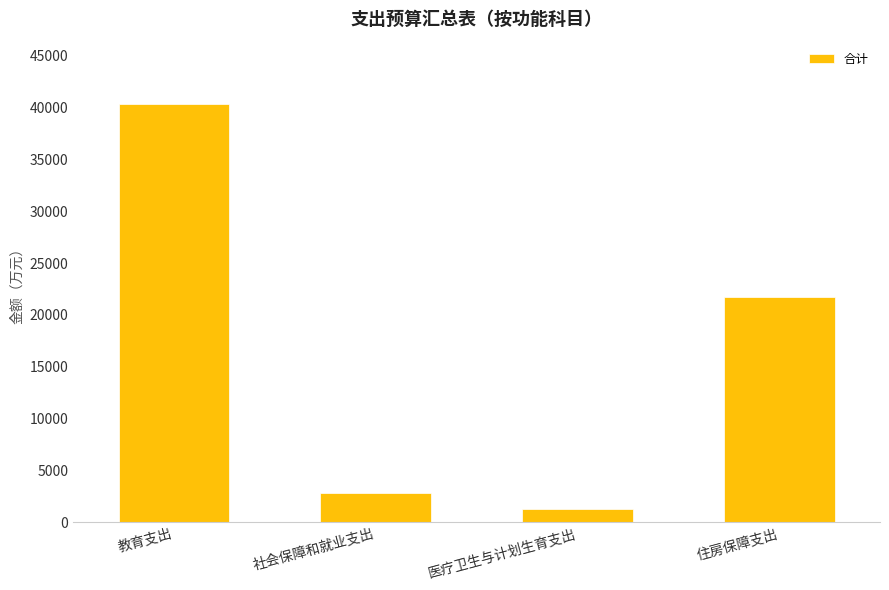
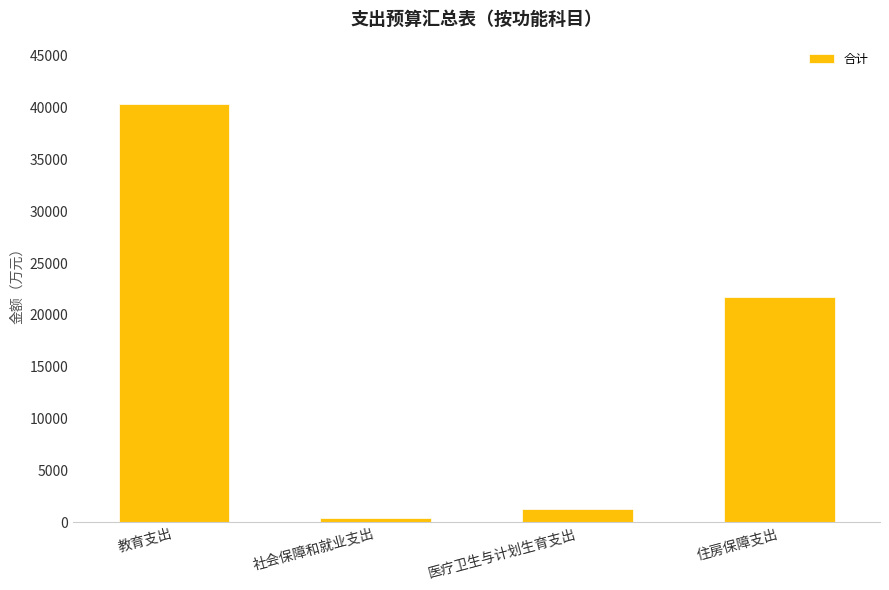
  {
    "教育支出": 40300,
-   "社会保障和就业支出": 2800,
+   "社会保障和就业支出": 400,
    "医疗卫生与计划生育支出": 1300,
    "住房保障支出": 21700
  }
